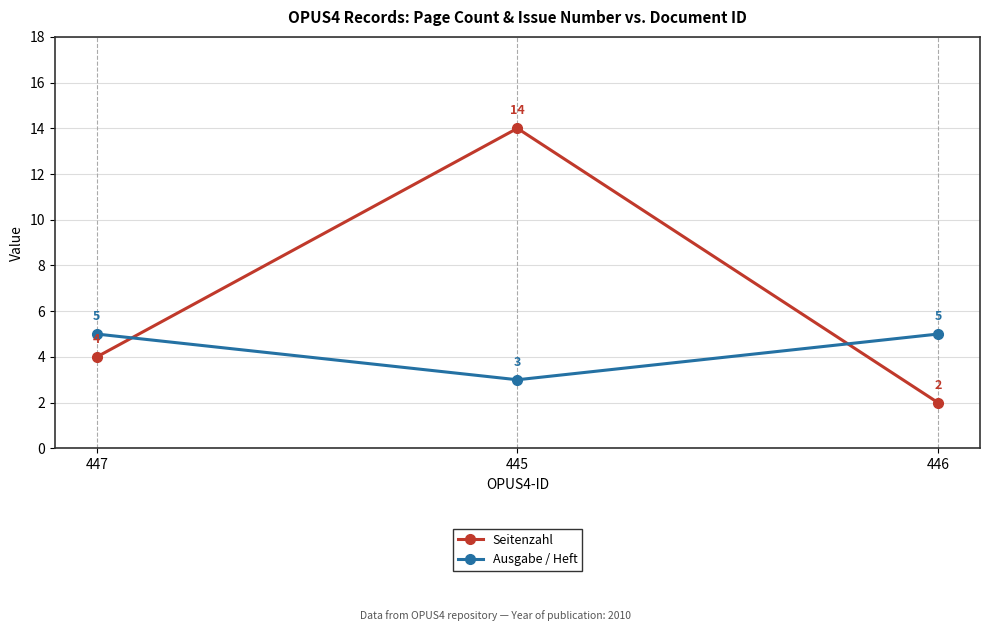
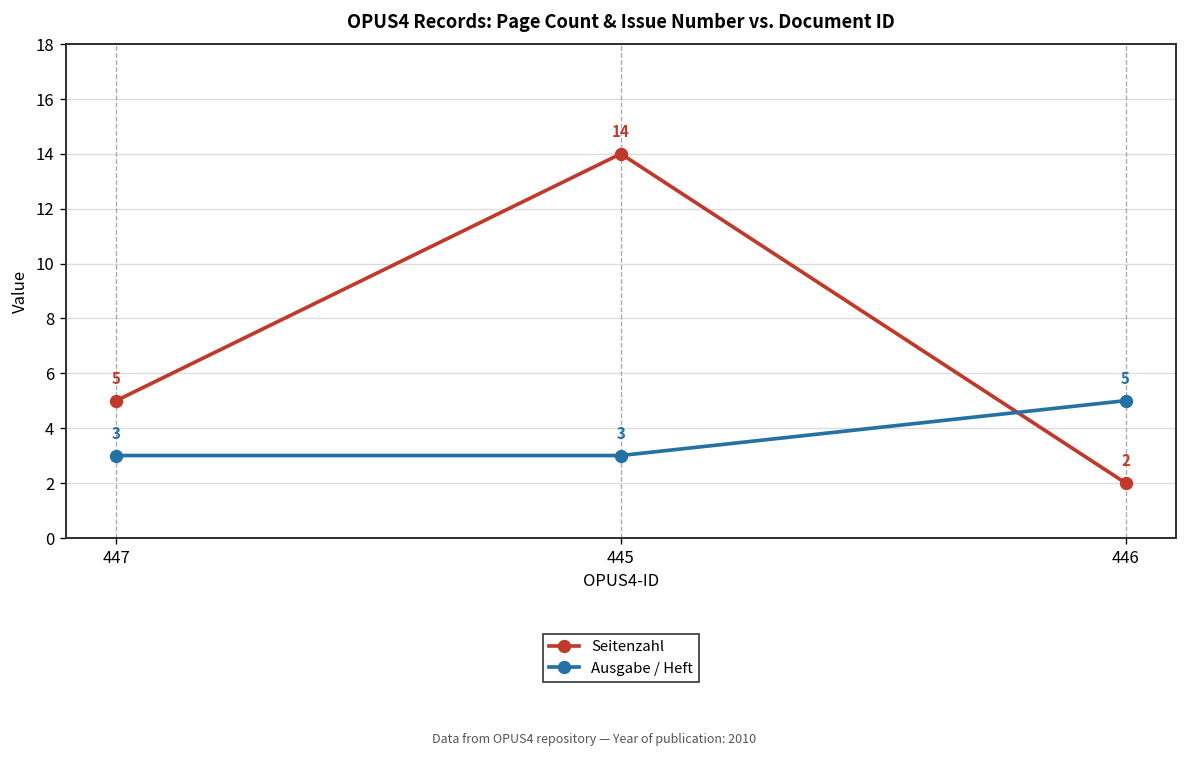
  {
    "Seitenzahl": {
-     "447": 4,
+     "447": 5,
      "445": 14,
      "446": 2
    },
    "Ausgabe / Heft": {
-     "447": 5,
+     "447": 3,
      "445": 3,
      "446": 5
    }
  }
